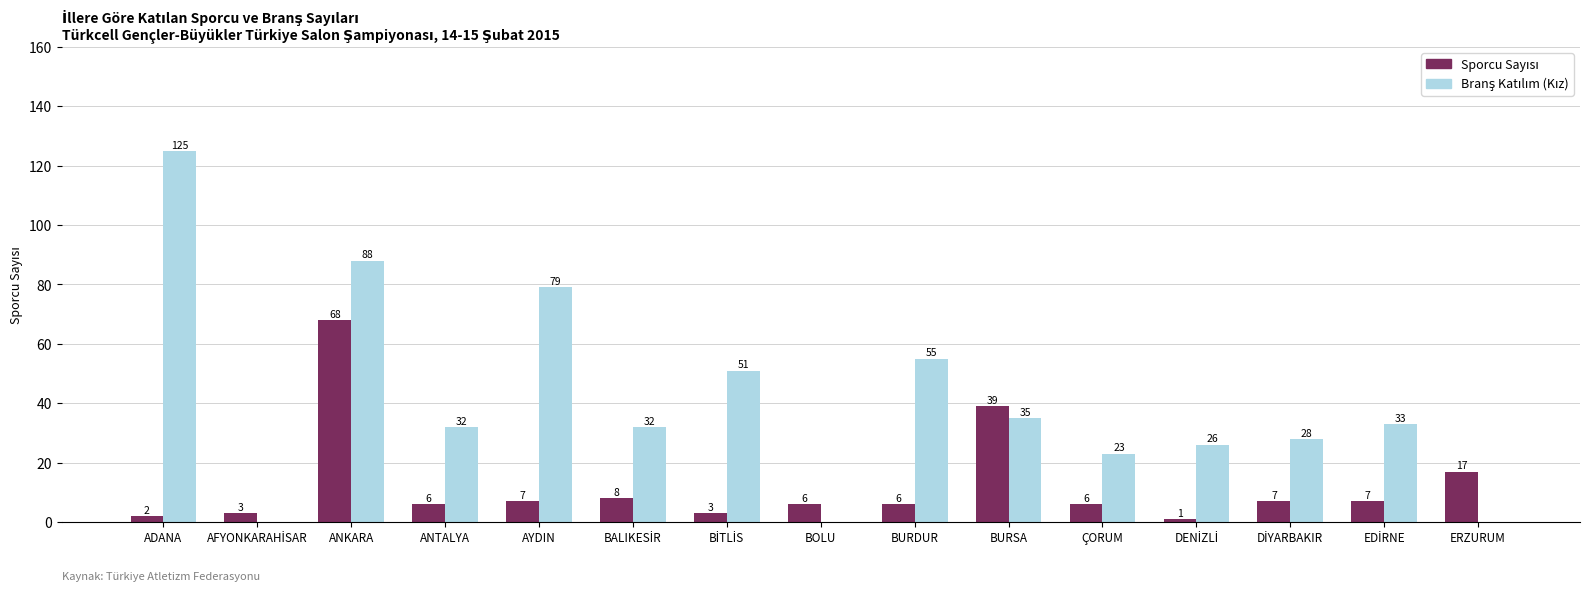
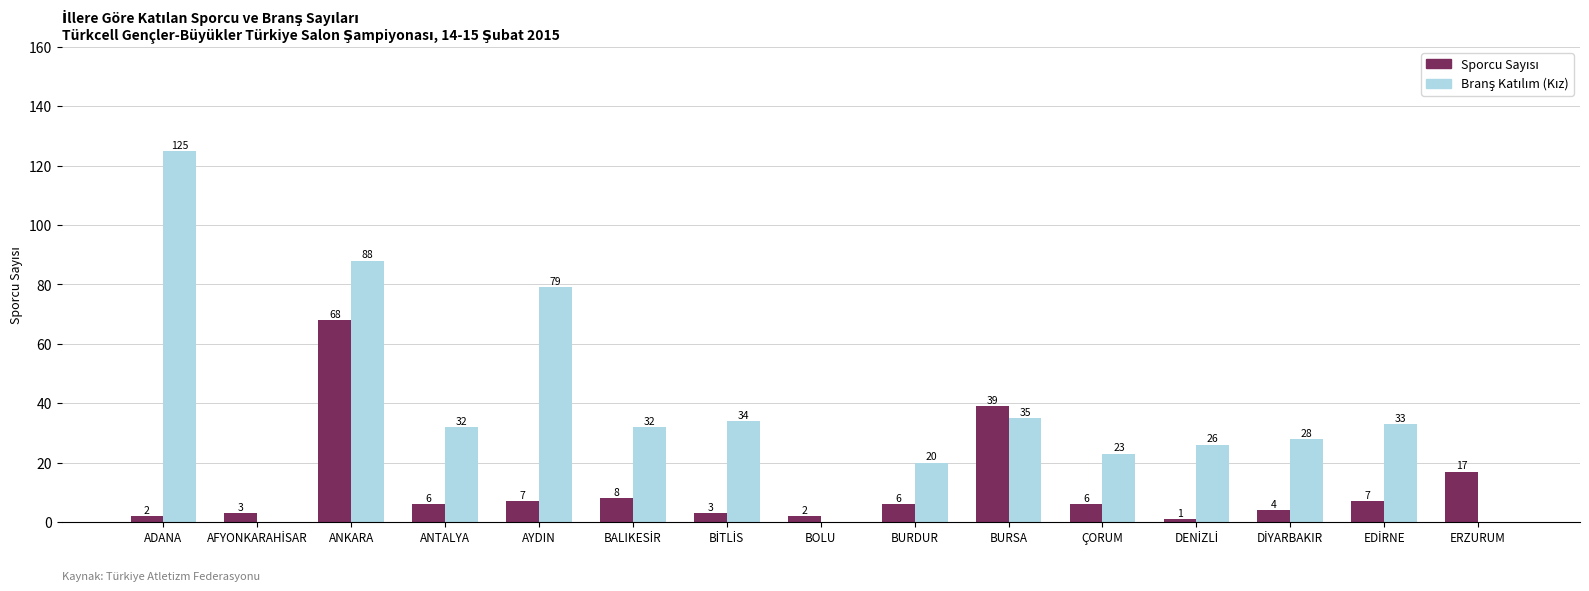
  {
    "Sporcu Sayısı": {
      "ADANA": 2,
      "AFYONKARAHİSAR": 3,
      "ANKARA": 68,
      "ANTALYA": 6,
      "AYDIN": 7,
      "BALIKESİR": 8,
      "BİTLİS": 3,
-     "BOLU": 6,
+     "BOLU": 2,
      "BURDUR": 6,
      "BURSA": 39,
      "ÇORUM": 6,
      "DENİZLİ": 1,
-     "DİYARBAKIR": 7,
+     "DİYARBAKIR": 4,
      "EDİRNE": 7,
      "ERZURUM": 17
    },
    "Branş Katılım (Kız)": {
      "ADANA": 125,
      "ANKARA": 88,
      "ANTALYA": 32,
      "AYDIN": 79,
      "BALIKESİR": 32,
-     "BİTLİS": 51,
-     "BURDUR": 55,
+     "BİTLİS": 34,
+     "BURDUR": 20,
      "BURSA": 35,
      "ÇORUM": 23,
      "DENİZLİ": 26,
      "DİYARBAKIR": 28,
      "EDİRNE": 33
    }
  }
